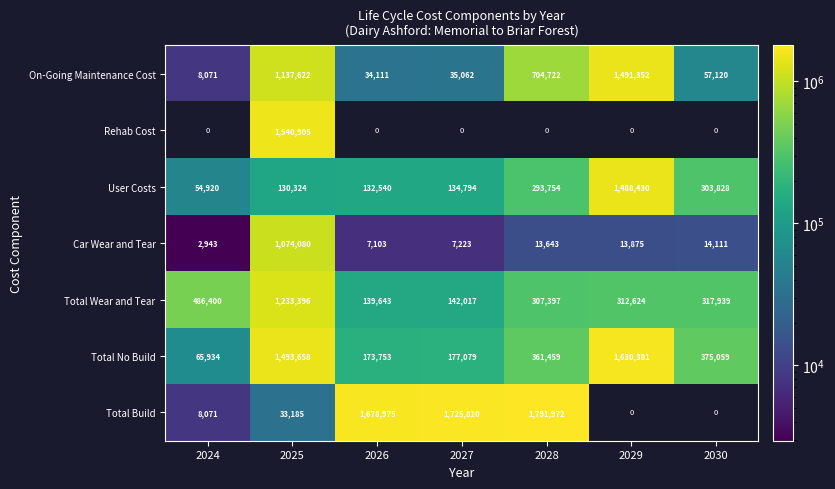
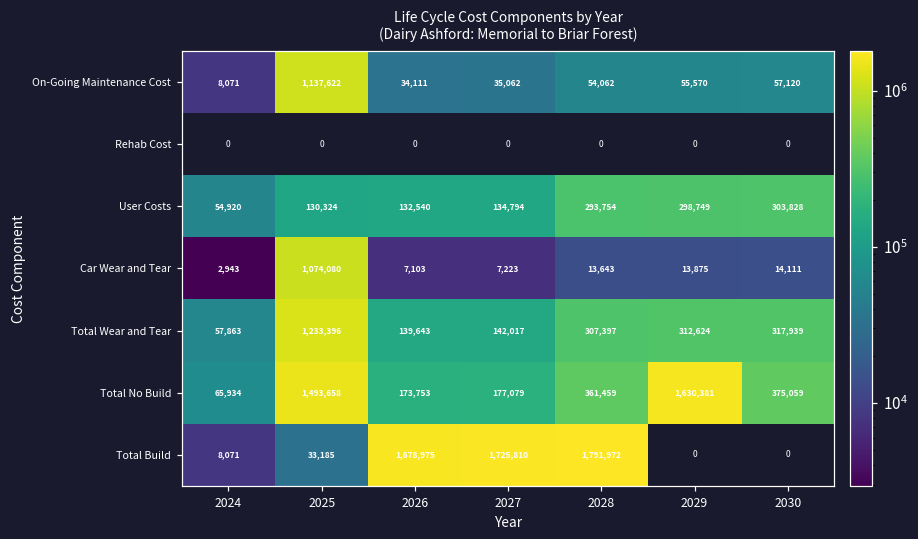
  {
    "On-Going Maintenance Cost": {
      "2024": "8,071",
      "2025": "1,137,622",
      "2026": "34,111",
      "2027": "35,062",
-     "2028": "704,722",
-     "2029": "1,491,352",
+     "2028": "54,062",
+     "2029": "55,570",
      "2030": "57,120"
    },
    "Rehab Cost": {
      "2024": "0",
-     "2025": "1,540,905",
+     "2025": "0",
      "2026": "0",
      "2027": "0",
      "2028": "0",
      "2029": "0",
      "2030": "0"
    },
    "User Costs": {
      "2024": "54,920",
      "2025": "130,324",
      "2026": "132,540",
      "2027": "134,794",
      "2028": "293,754",
-     "2029": "1,488,430",
+     "2029": "298,749",
      "2030": "303,828"
    },
    "Car Wear and Tear": {
      "2024": "2,943",
      "2025": "1,074,080",
      "2026": "7,103",
      "2027": "7,223",
      "2028": "13,643",
      "2029": "13,875",
      "2030": "14,111"
    },
    "Total Wear and Tear": {
-     "2024": "486,400",
+     "2024": "57,863",
      "2025": "1,233,396",
      "2026": "139,643",
      "2027": "142,017",
      "2028": "307,397",
      "2029": "312,624",
      "2030": "317,939"
    },
    "Total No Build": {
      "2024": "65,934",
      "2025": "1,493,658",
      "2026": "173,753",
      "2027": "177,079",
      "2028": "361,459",
      "2029": "1,630,381",
      "2030": "375,059"
    },
    "Total Build": {
      "2024": "8,071",
      "2025": "33,185",
      "2026": "1,678,975",
      "2027": "1,725,810",
      "2028": "1,791,972",
      "2029": "0",
      "2030": "0"
    }
  }
